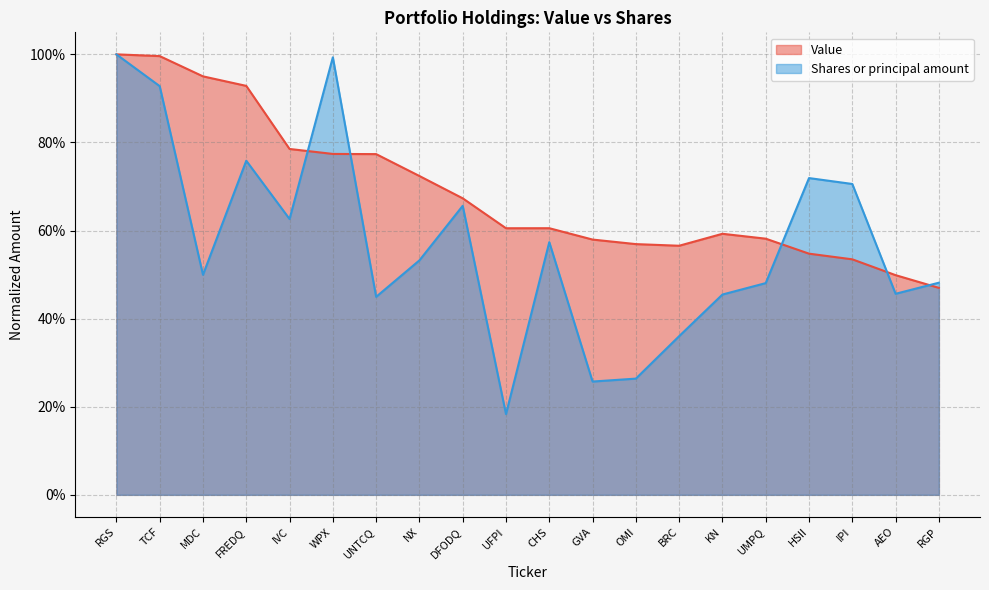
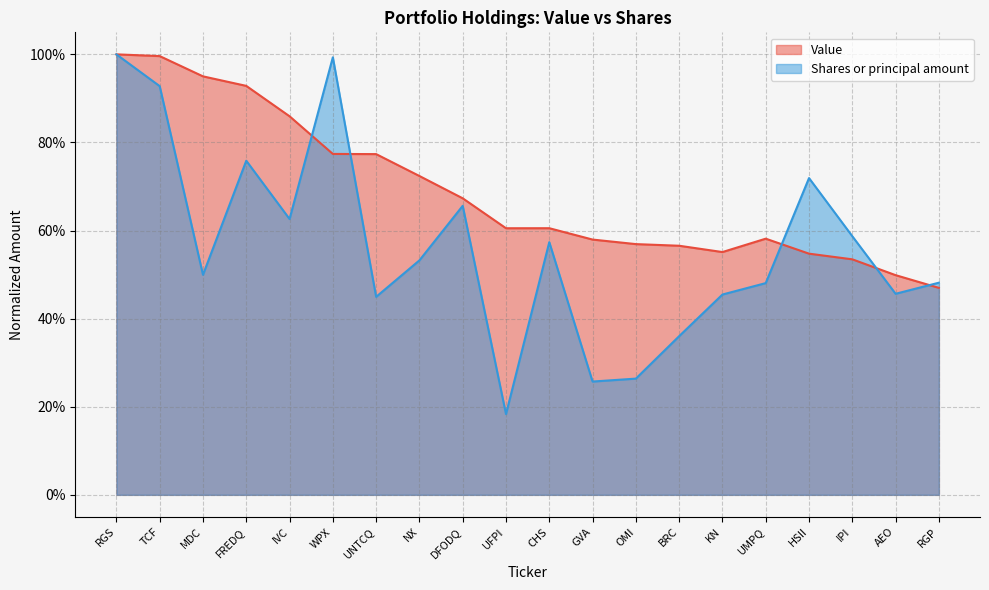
  {
    "Value": {
      "TCF": "100%",
      "MDC": "95%",
      "FREDQ": "93%",
-     "IVC": "79%",
+     "IVC": "86%",
      "WPX": "77%",
      "UNTCQ": "77%",
      "NX": "72%",
      "DFODQ": "67%",
      "UFPI": "61%",
      "CHS": "61%",
      "GVA": "58%",
      "OMI": "57%",
      "BRC": "57%",
-     "KN": "59%",
+     "KN": "55%",
      "UMPQ": "58%",
      "HSII": "55%",
      "IPI": "53%",
      "AEO": "50%",
      "RGP": "47%"
    },
    "Shares or principal amount": {
      "TCF": "93%",
      "MDC": "50%",
      "FREDQ": "76%",
      "IVC": "63%",
      "WPX": "99%",
      "UNTCQ": "45%",
      "NX": "53%",
      "DFODQ": "66%",
      "UFPI": "18%",
      "CHS": "57%",
      "GVA": "26%",
      "OMI": "26%",
      "BRC": "36%",
      "KN": "45%",
      "UMPQ": "48%",
      "HSII": "72%",
-     "IPI": "71%",
+     "IPI": "59%",
      "AEO": "46%",
      "RGP": "48%"
    }
  }
